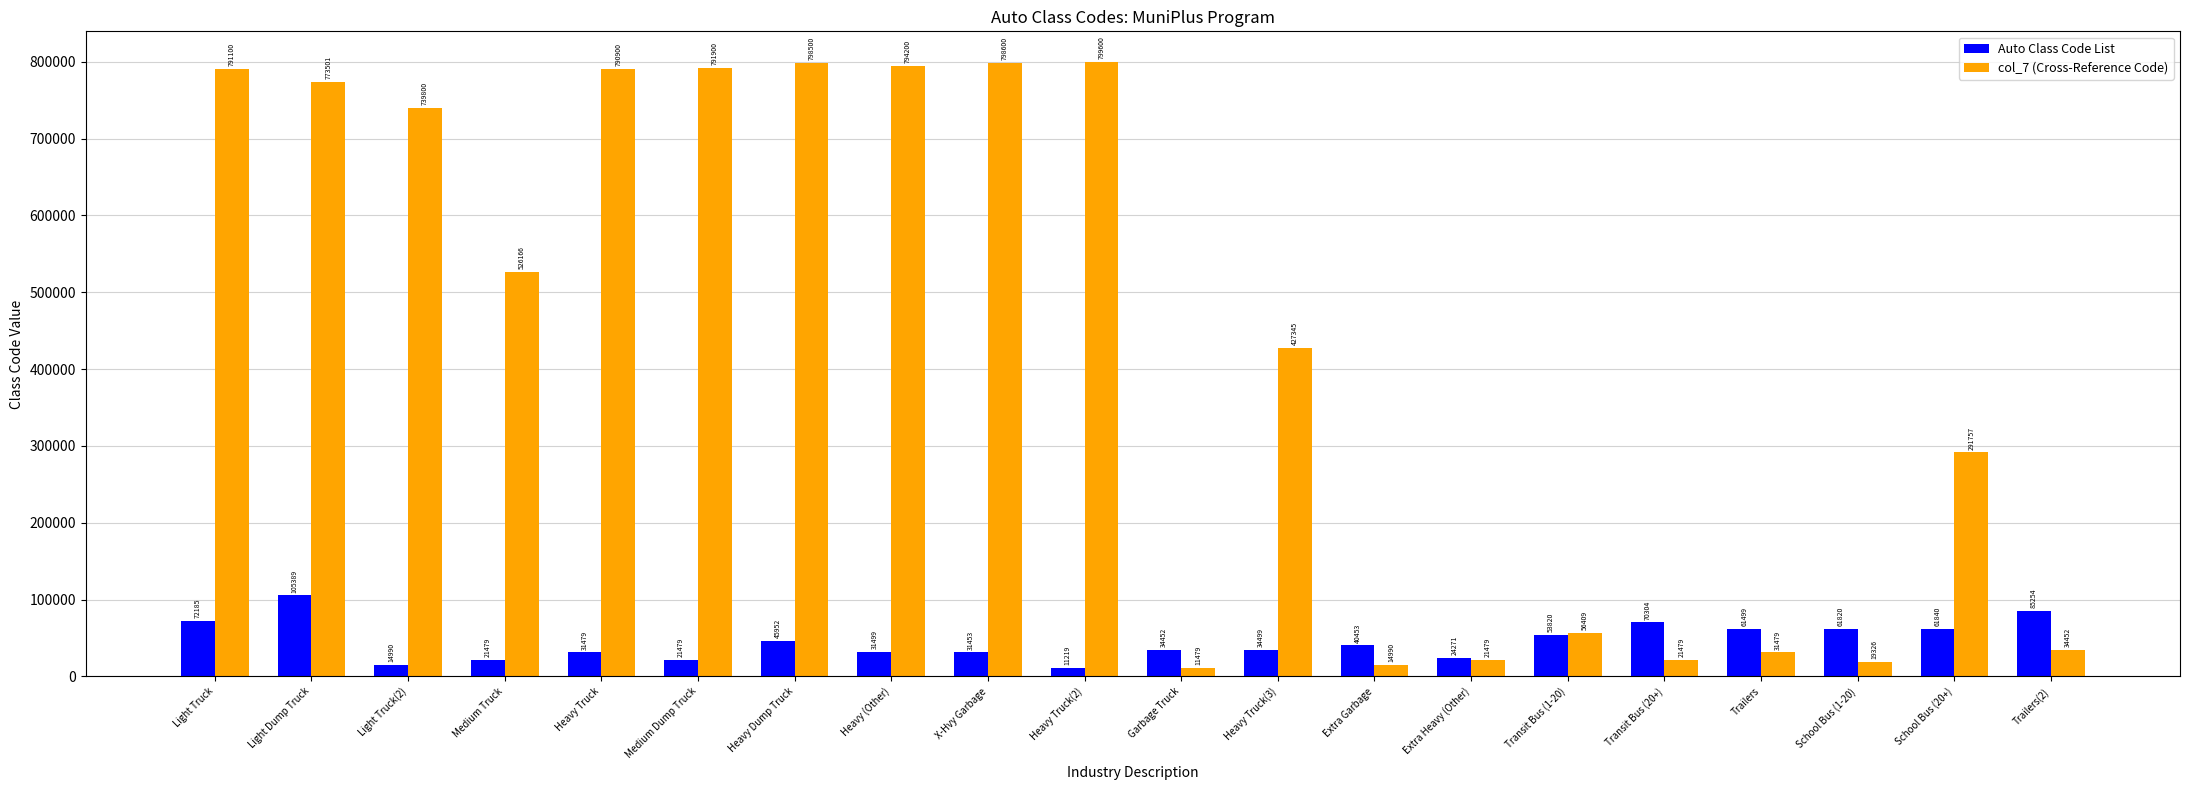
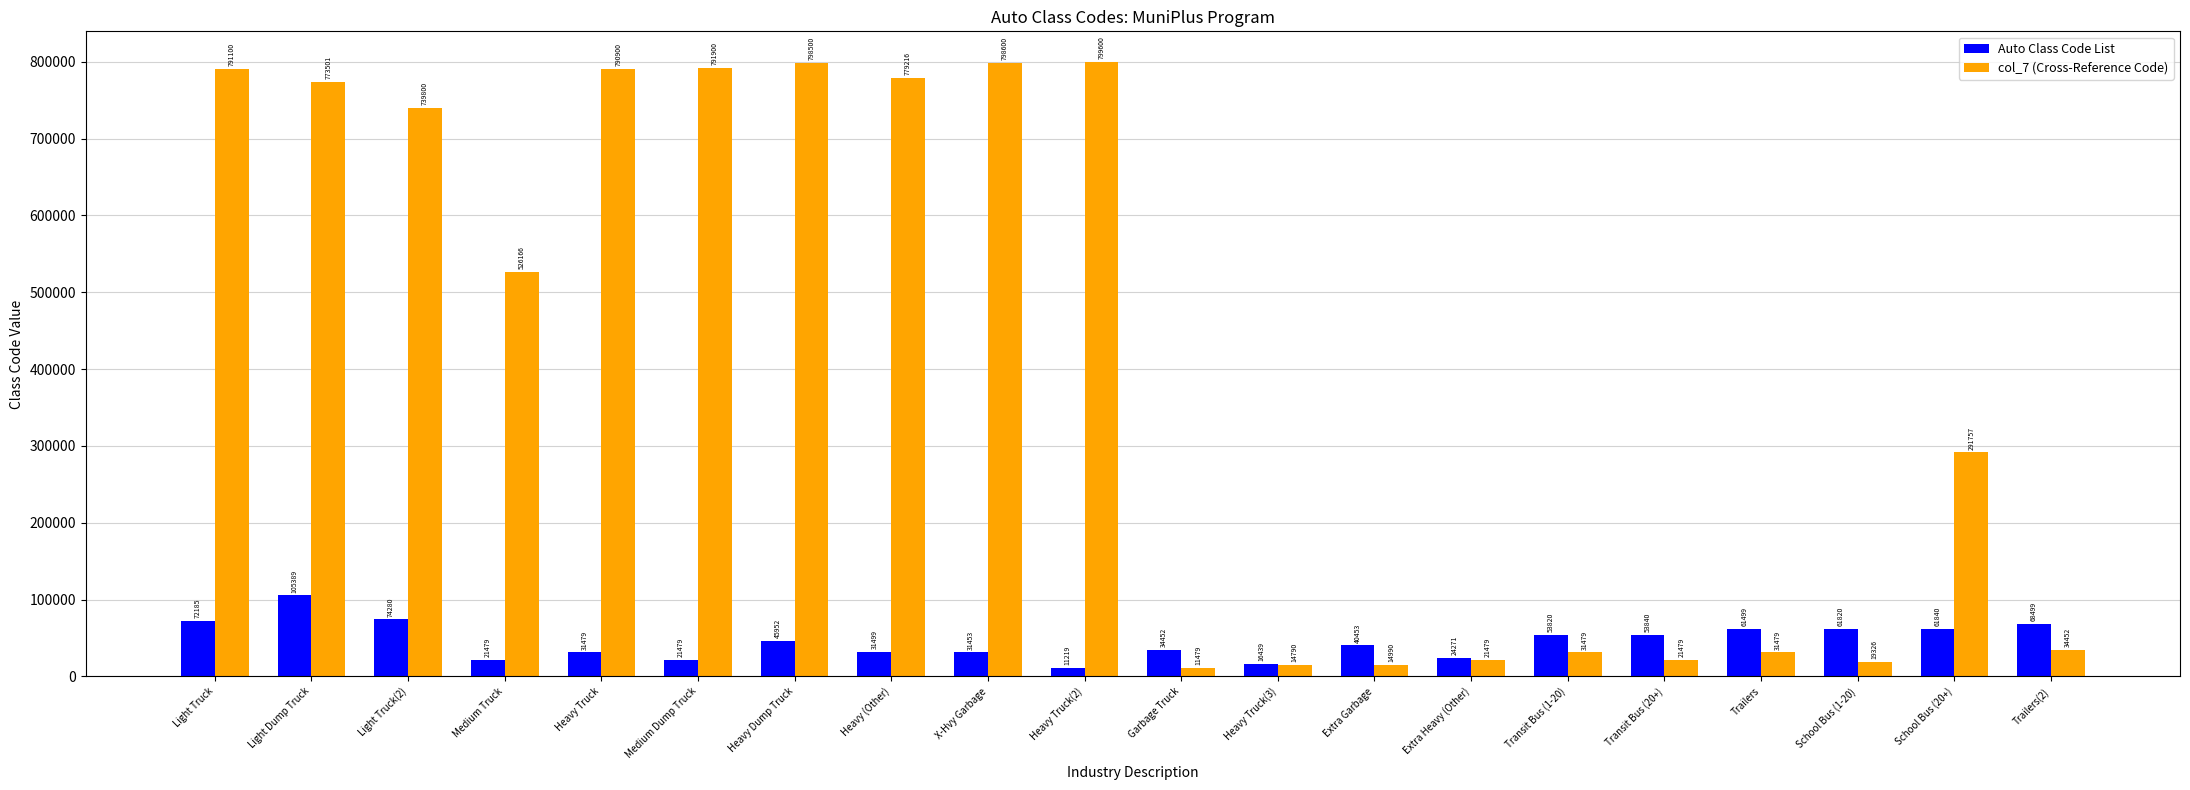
  {
    "Auto Class Code List": {
      "Light Truck": 72185,
      "Light Dump Truck": 105389,
-     "Light Truck(2)": 14990,
+     "Light Truck(2)": 74280,
      "Medium Truck": 21479,
      "Heavy Truck": 31479,
      "Medium Dump Truck": 21479,
      "Heavy Dump Truck": 45952,
      "Heavy (Other)": 31499,
      "X-Hvy Garbage": 31453,
      "Heavy Truck(2)": 11219,
      "Garbage Truck": 34452,
-     "Heavy Truck(3)": 34499,
+     "Heavy Truck(3)": 16439,
      "Extra Garbage": 40453,
      "Extra Heavy (Other)": 24271,
      "Transit Bus (1-20)": 53820,
-     "Transit Bus (20+)": 70304,
+     "Transit Bus (20+)": 53840,
      "Trailers": 61499,
      "School Bus (1-20)": 61820,
      "School Bus (20+)": 61840,
-     "Trailers(2)": 85254
+     "Trailers(2)": 68499
    },
    "col_7 (Cross-Reference Code)": {
      "Light Truck": 791100,
      "Light Dump Truck": 773501,
      "Light Truck(2)": 739800,
      "Medium Truck": 526166,
      "Heavy Truck": 790900,
      "Medium Dump Truck": 791900,
      "Heavy Dump Truck": 798500,
-     "Heavy (Other)": 794200,
+     "Heavy (Other)": 779216,
      "X-Hvy Garbage": 798600,
      "Heavy Truck(2)": 799600,
      "Garbage Truck": 11479,
-     "Heavy Truck(3)": 427345,
+     "Heavy Truck(3)": 14790,
      "Extra Garbage": 14990,
      "Extra Heavy (Other)": 21479,
-     "Transit Bus (1-20)": 56409,
+     "Transit Bus (1-20)": 31479,
      "Transit Bus (20+)": 21479,
      "Trailers": 31479,
      "School Bus (1-20)": 19326,
      "School Bus (20+)": 291757,
      "Trailers(2)": 34452
    }
  }
